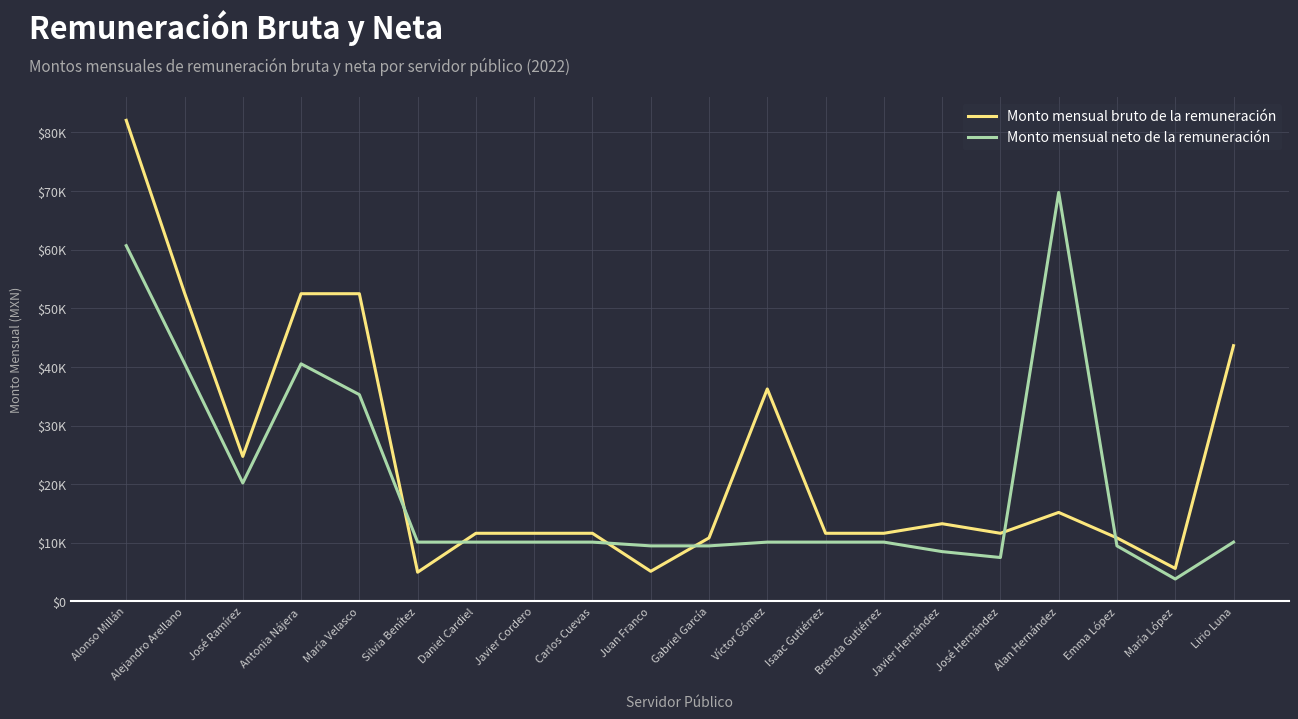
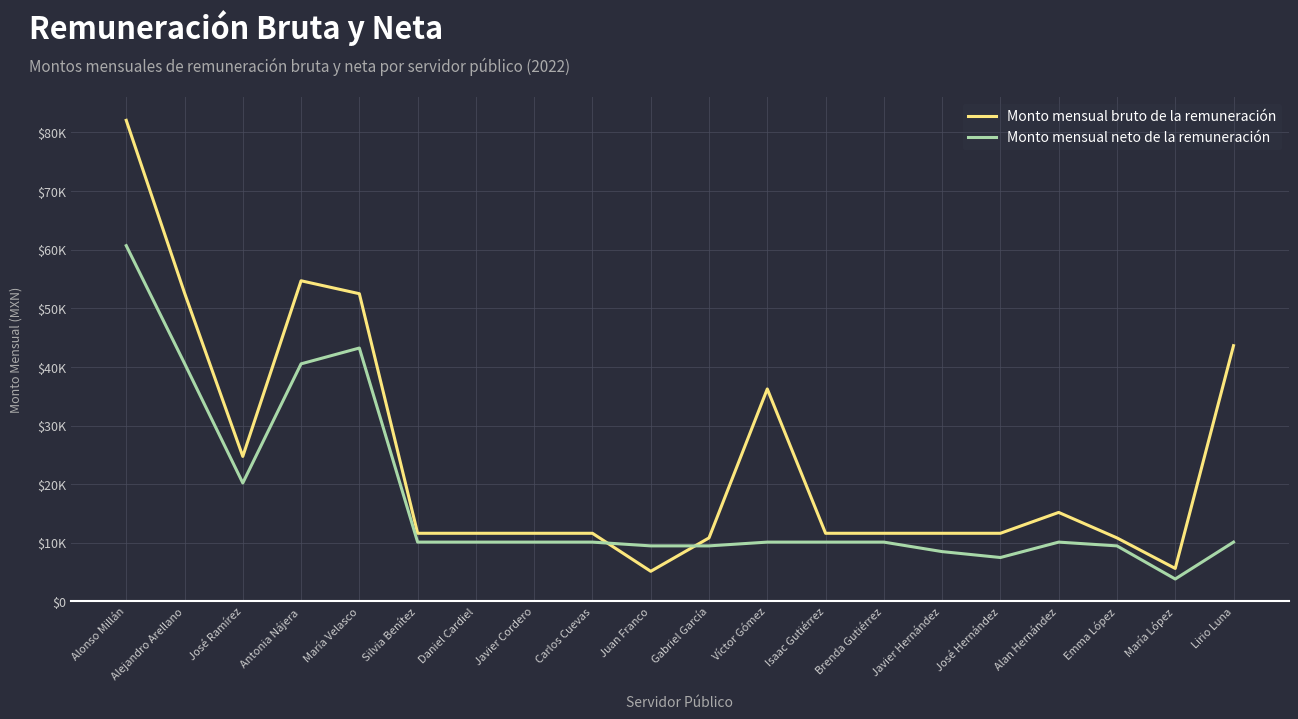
  {
    "Monto mensual bruto de la remuneración": {
      "Alonso Millán": "$82000",
      "Alejandro Arellano": "$53000",
      "José Ramírez": "$25000",
-     "Antonia Nájera": "$52000",
+     "Antonia Nájera": "$55000",
      "María Velasco": "$52000",
-     "Silvia Benítez": "$5000",
+     "Silvia Benítez": "$12000",
      "Daniel Cardiel": "$12000",
      "Javier Cordero": "$12000",
      "Carlos Cuevas": "$12000",
      "Juan Franco": "$5000",
      "Gabriel García": "$11000",
      "Víctor Gómez": "$36000",
      "Isaac Gutiérrez": "$12000",
      "Brenda Gutiérrez": "$12000",
-     "Javier Hernández": "$13000",
+     "Javier Hernández": "$12000",
      "José Hernández": "$12000",
      "Alan Hernández": "$15000",
      "Emma López": "$11000",
      "María López": "$6000",
      "Lirio Luna": "$44000"
    },
    "Monto mensual neto de la remuneración": {
      "Alonso Millán": "$61000",
      "Alejandro Arellano": "$41000",
      "José Ramírez": "$20000",
      "Antonia Nájera": "$41000",
-     "María Velasco": "$35000",
+     "María Velasco": "$43000",
      "Silvia Benítez": "$10000",
      "Daniel Cardiel": "$10000",
      "Javier Cordero": "$10000",
      "Carlos Cuevas": "$10000",
      "Juan Franco": "$9000",
      "Gabriel García": "$9000",
      "Víctor Gómez": "$10000",
      "Isaac Gutiérrez": "$10000",
      "Brenda Gutiérrez": "$10000",
      "Javier Hernández": "$8000",
      "José Hernández": "$7000",
-     "Alan Hernández": "$70000",
+     "Alan Hernández": "$10000",
      "Emma López": "$9000",
      "María López": "$4000",
      "Lirio Luna": "$10000"
    }
  }
